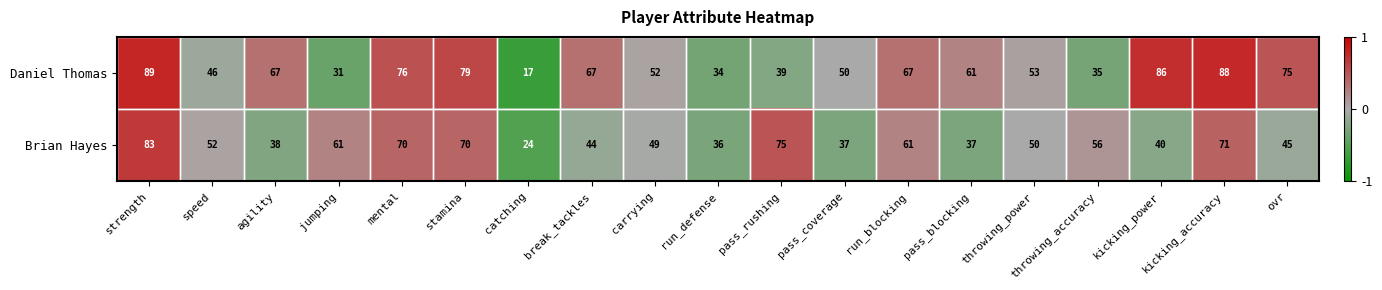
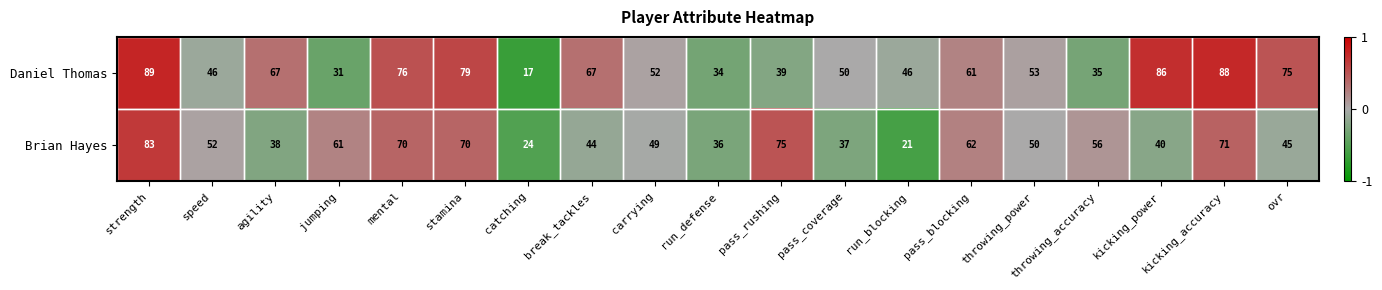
  {
    "Daniel Thomas": {
      "strength": 89,
      "speed": 46,
      "agility": 67,
      "jumping": 31,
      "mental": 76,
      "stamina": 79,
      "catching": 17,
      "break_tackles": 67,
      "carrying": 52,
      "run_defense": 34,
      "pass_rushing": 39,
      "pass_coverage": 50,
-     "run_blocking": 67,
+     "run_blocking": 46,
      "pass_blocking": 61,
      "throwing_power": 53,
      "throwing_accuracy": 35,
      "kicking_power": 86,
      "kicking_accuracy": 88,
      "ovr": 75
    },
    "Brian Hayes": {
      "strength": 83,
      "speed": 52,
      "agility": 38,
      "jumping": 61,
      "mental": 70,
      "stamina": 70,
      "catching": 24,
      "break_tackles": 44,
      "carrying": 49,
      "run_defense": 36,
      "pass_rushing": 75,
      "pass_coverage": 37,
-     "run_blocking": 61,
-     "pass_blocking": 37,
+     "run_blocking": 21,
+     "pass_blocking": 62,
      "throwing_power": 50,
      "throwing_accuracy": 56,
      "kicking_power": 40,
      "kicking_accuracy": 71,
      "ovr": 45
    }
  }
